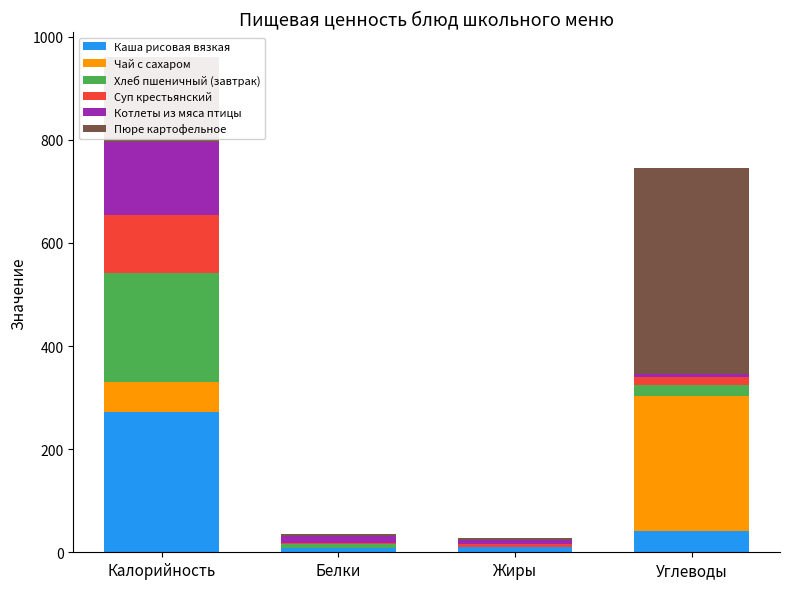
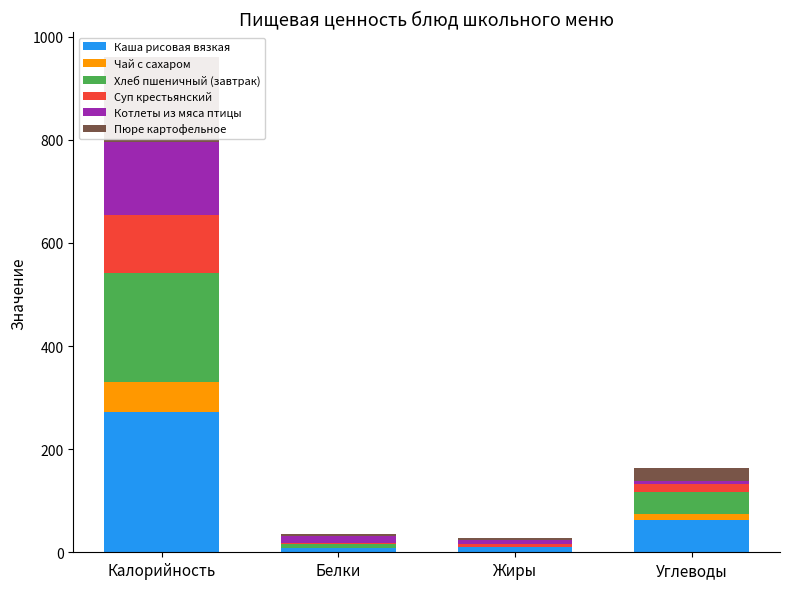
  {
    "Каша рисовая вязкая": {
      "Калорийность": 270,
      "Белки": 10,
      "Жиры": 10,
-     "Углеводы": 40
+     "Углеводы": 60
    },
    "Чай с сахаром": {
      "Калорийность": 60,
-     "Углеводы": 260
+     "Углеводы": 10
    },
    "Хлеб пшеничный (завтрак)": {
      "Калорийность": 210,
      "Белки": 10,
-     "Углеводы": 20
+     "Углеводы": 40
    },
    "Суп крестьянский": {
      "Калорийность": 110,
      "Жиры": 10,
      "Углеводы": 10
    },
    "Котлеты из мяса птицы": {
      "Калорийность": 140,
      "Белки": 10,
      "Жиры": 10,
      "Углеводы": 10
    },
    "Пюре картофельное": {
      "Жиры": 10,
-     "Углеводы": 400
+     "Углеводы": 20
    }
  }
